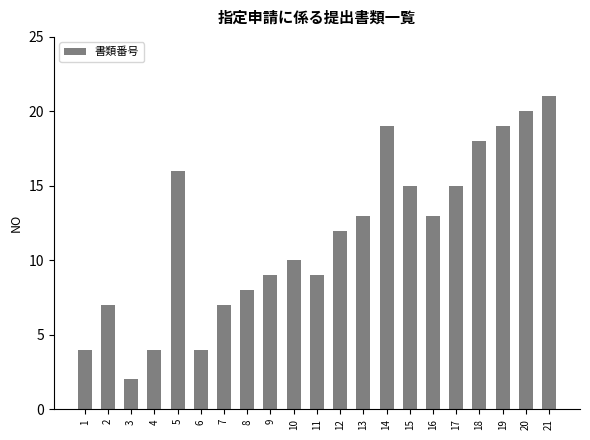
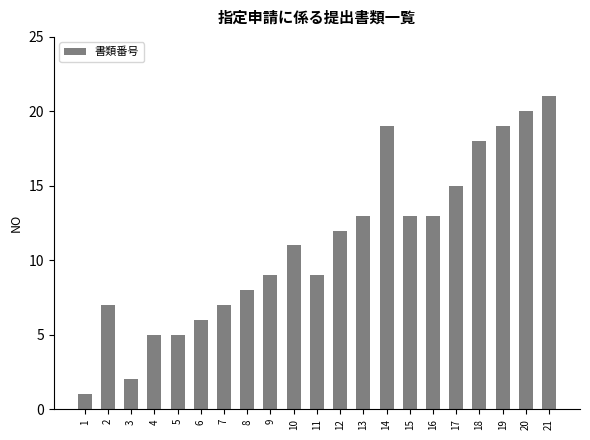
  {
-   "1": 4,
+   "1": 1,
    "2": 7,
    "3": 2,
-   "4": 4,
-   "5": 16,
-   "6": 4,
+   "4": 5,
+   "5": 5,
+   "6": 6,
    "7": 7,
    "8": 8,
    "9": 9,
-   "10": 10,
+   "10": 11,
    "11": 9,
    "12": 12,
    "13": 13,
    "14": 19,
-   "15": 15,
+   "15": 13,
    "16": 13,
    "17": 15,
    "18": 18,
    "19": 19,
    "20": 20,
    "21": 21
  }
